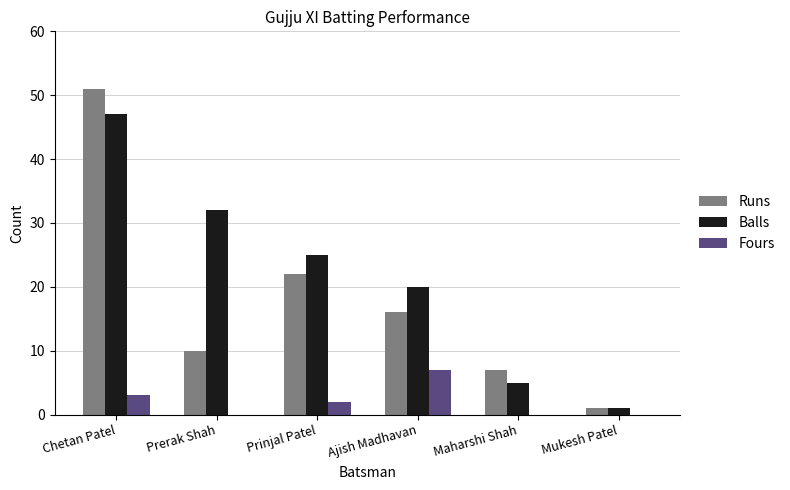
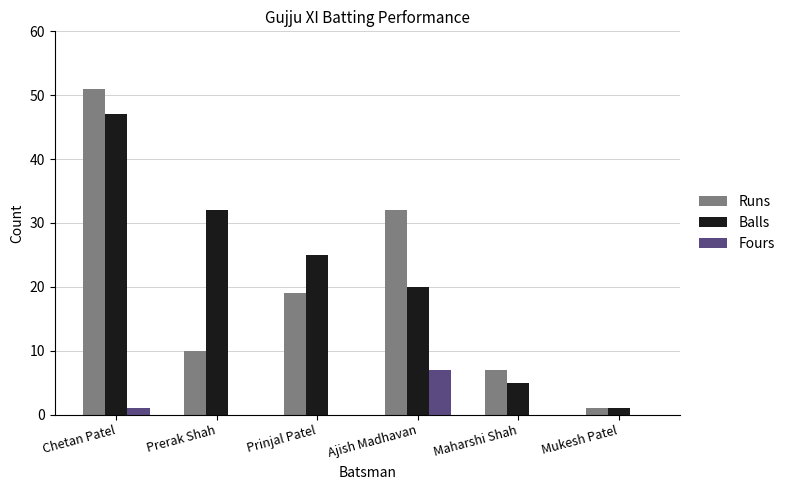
  {
    "Runs": {
      "Chetan Patel": 51,
      "Prerak Shah": 10,
-     "Prinjal Patel": 22,
-     "Ajish Madhavan": 16,
+     "Prinjal Patel": 19,
+     "Ajish Madhavan": 32,
      "Maharshi Shah": 7,
      "Mukesh Patel": 1
    },
    "Balls": {
      "Chetan Patel": 47,
      "Prerak Shah": 32,
      "Prinjal Patel": 25,
      "Ajish Madhavan": 20,
      "Maharshi Shah": 5,
      "Mukesh Patel": 1
    },
    "Fours": {
-     "Chetan Patel": 3,
+     "Chetan Patel": 1,
      "Prerak Shah": 0,
-     "Prinjal Patel": 2,
+     "Prinjal Patel": 0,
      "Ajish Madhavan": 7,
      "Maharshi Shah": 0,
      "Mukesh Patel": 0
    }
  }
